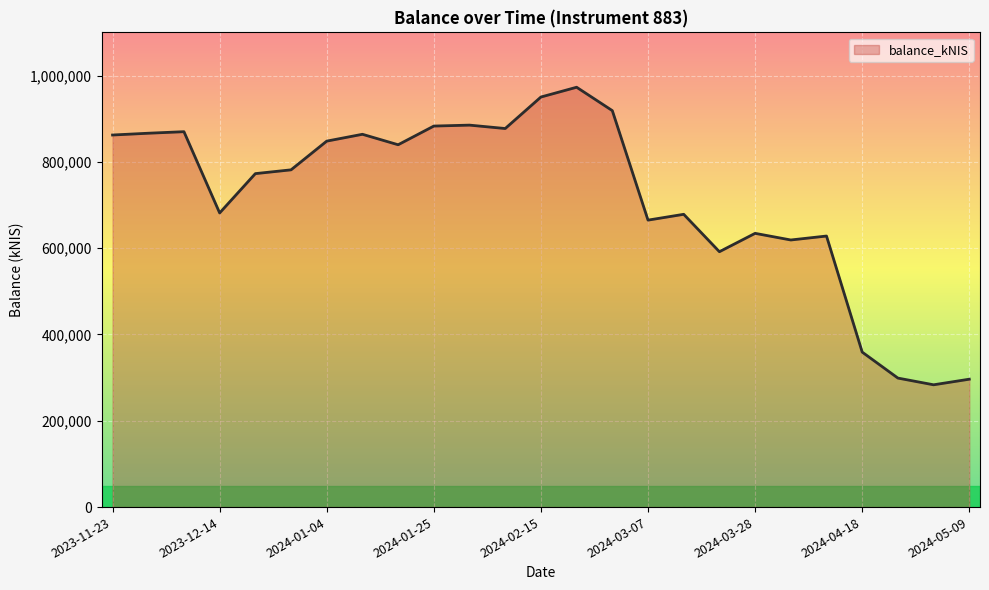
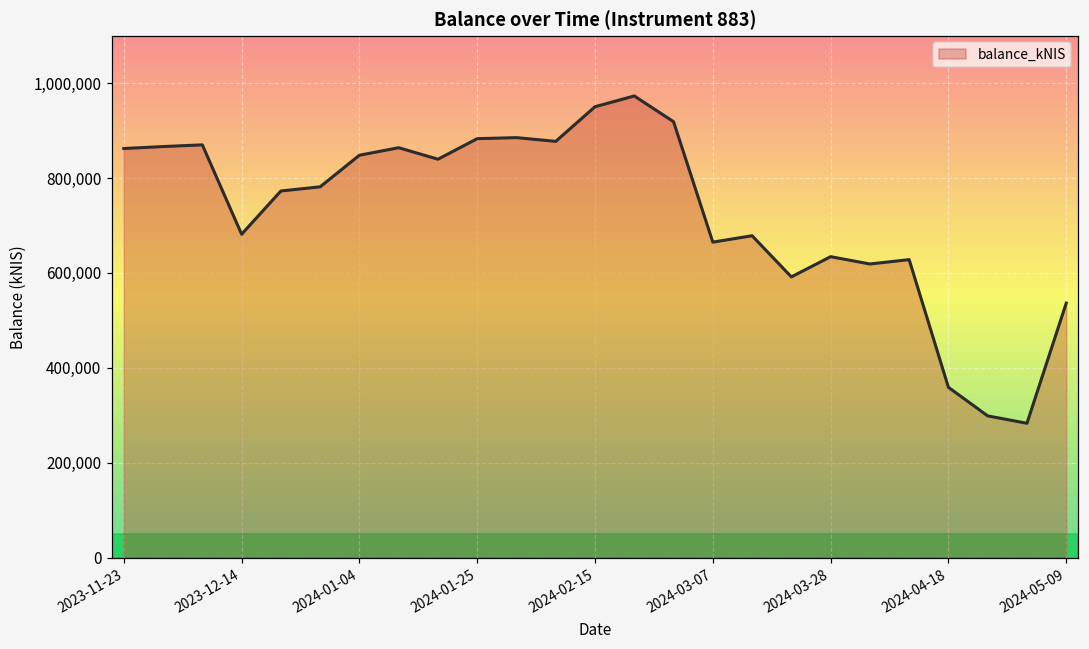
  {
    "2023-11-23": "860,000",
    "2023-12-14": "680,000",
    "2024-01-04": "850,000",
    "2024-01-25": "880,000",
    "2024-02-15": "950,000",
    "2024-03-07": "660,000",
    "2024-03-28": "630,000",
    "2024-04-18": "360,000",
-   "2024-05-09": "300,000"
+   "2024-05-09": "540,000"
  }
